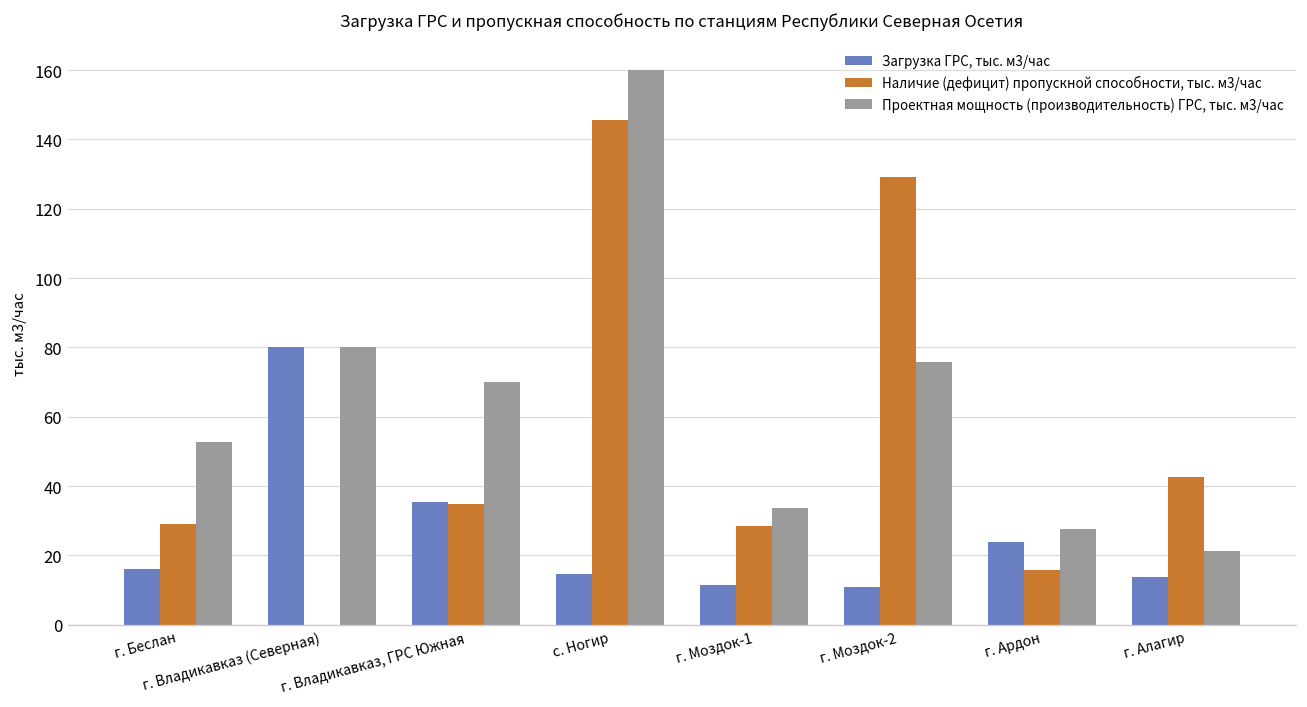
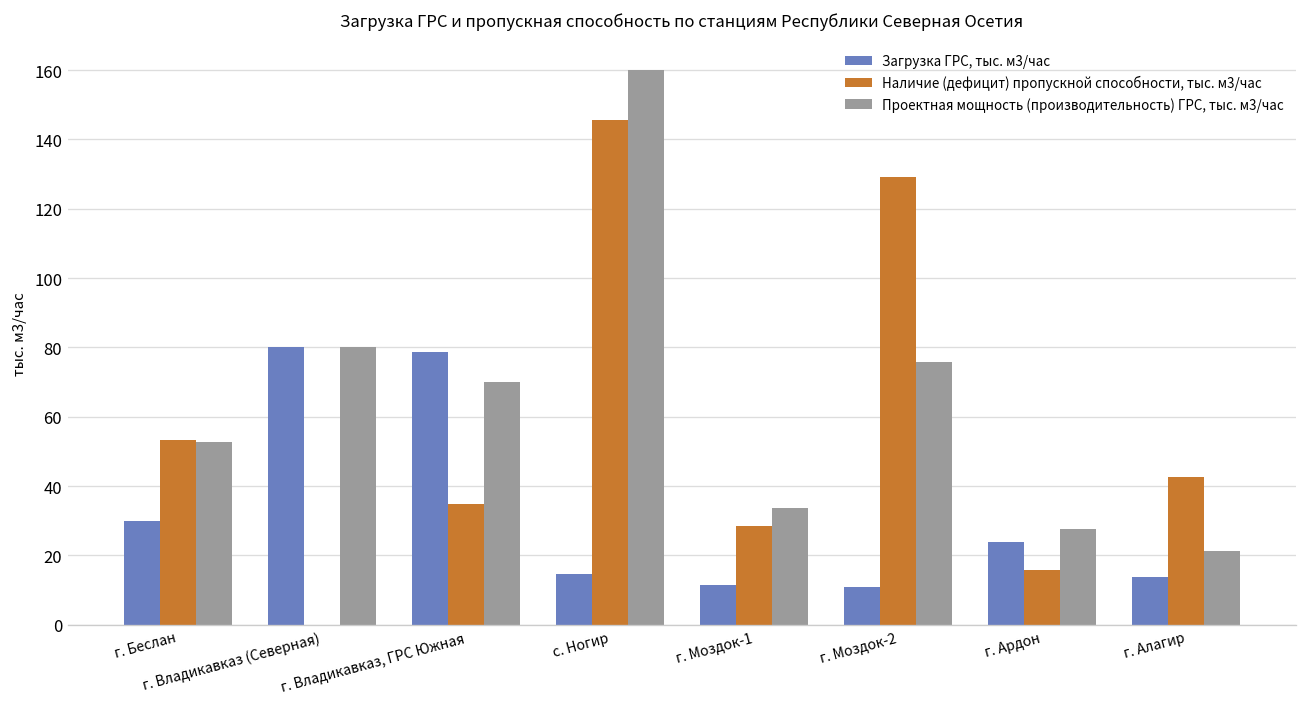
  {
    "Загрузка ГРС, тыс. м3/час": {
-     "г. Беслан": 16,
+     "г. Беслан": 30,
      "г. Владикавказ (Северная)": 80,
-     "г. Владикавказ, ГРС Южная": 35,
+     "г. Владикавказ, ГРС Южная": 79,
      "с. Ногир": 15,
      "г. Моздок-1": 11,
      "г. Моздок-2": 11,
      "г. Ардон": 24,
      "г. Алагир": 14
    },
    "Наличие (дефицит) пропускной способности, тыс. м3/час": {
-     "г. Беслан": 29,
+     "г. Беслан": 53,
      "г. Владикавказ (Северная)": 0,
      "г. Владикавказ, ГРС Южная": 35,
      "с. Ногир": 145,
      "г. Моздок-1": 29,
      "г. Моздок-2": 129,
      "г. Ардон": 16,
      "г. Алагир": 43
    },
    "Проектная мощность (производительность) ГРС, тыс. м3/час": {
      "г. Беслан": 53,
      "г. Владикавказ (Северная)": 80,
      "г. Владикавказ, ГРС Южная": 70,
      "с. Ногир": 160,
      "г. Моздок-1": 34,
      "г. Моздок-2": 76,
      "г. Ардон": 28,
      "г. Алагир": 21
    }
  }
